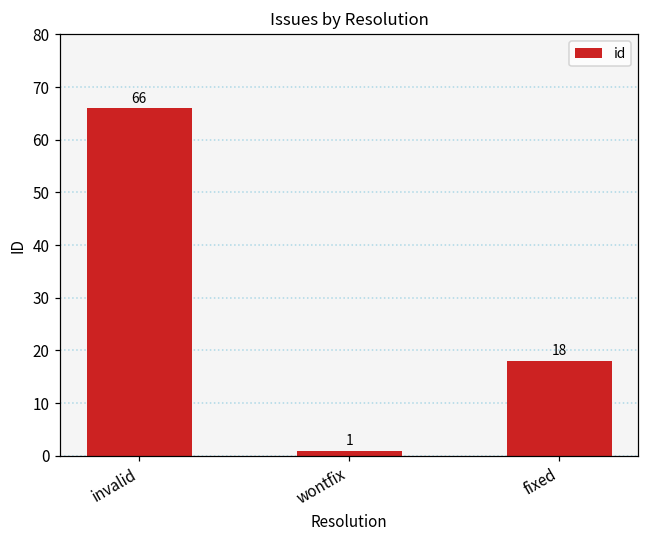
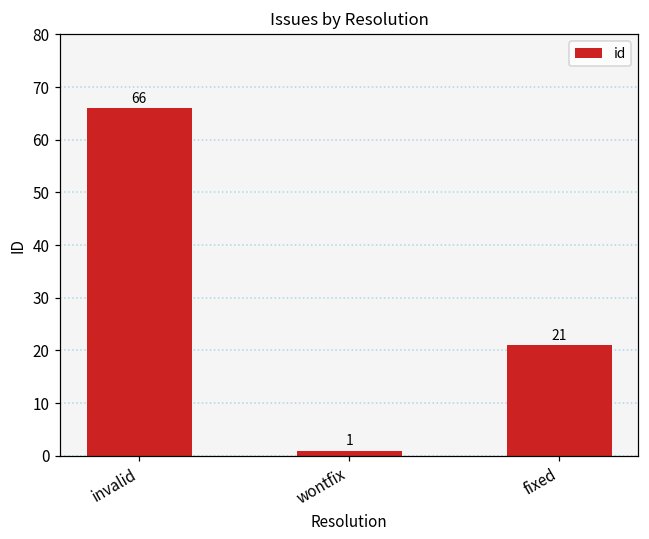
  {
    "invalid": 66,
    "wontfix": 1,
-   "fixed": 18
+   "fixed": 21
  }
